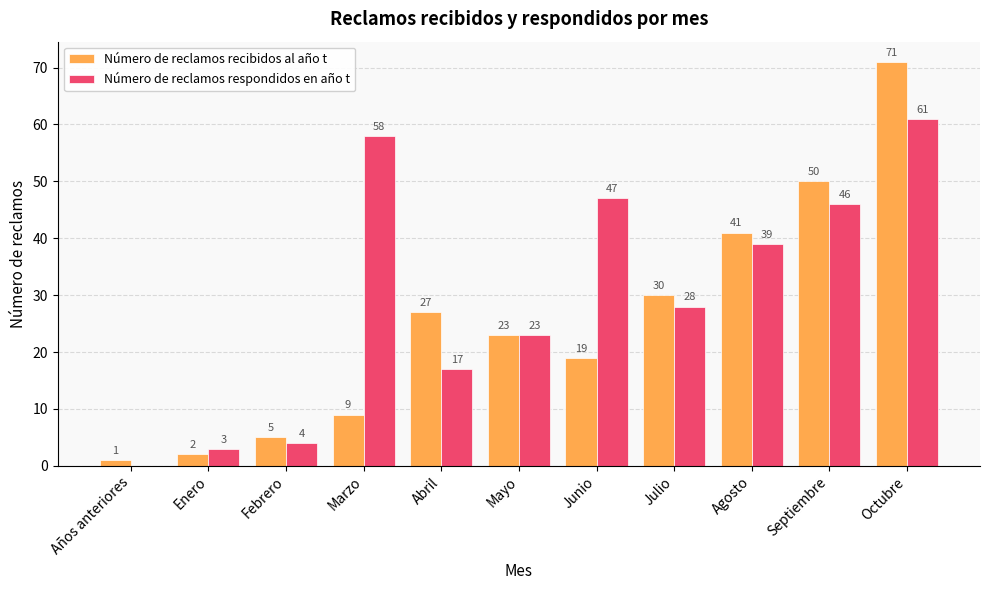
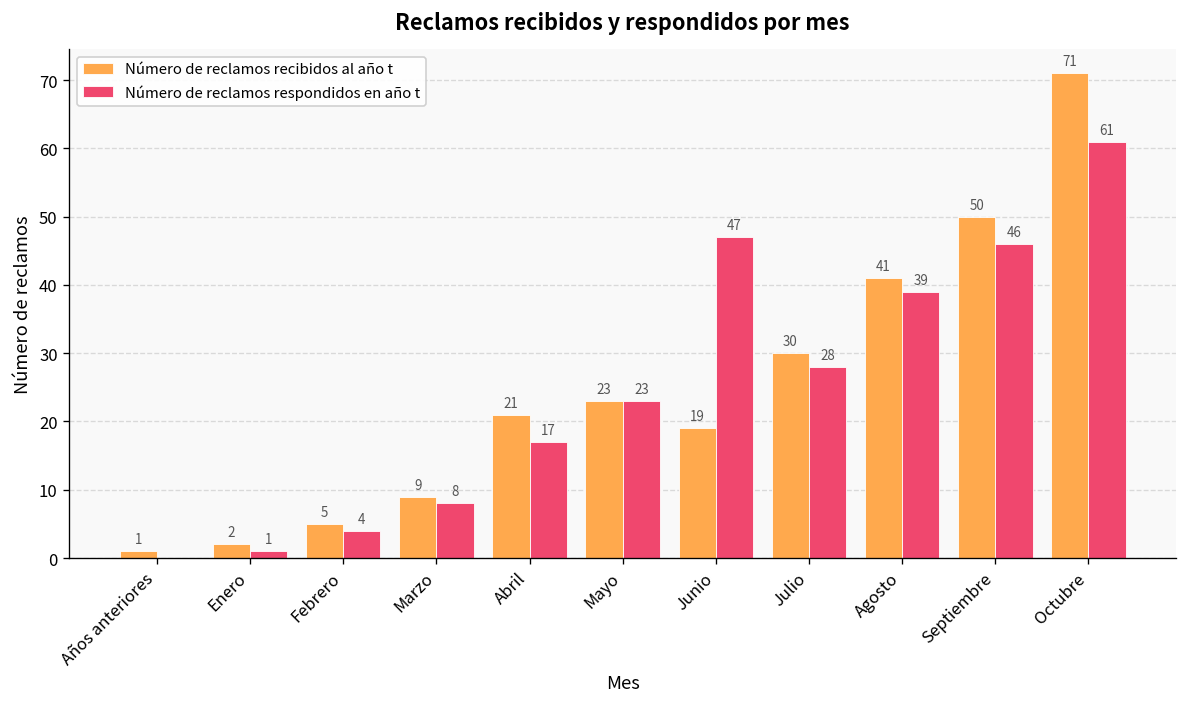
  {
    "Número de reclamos recibidos al año t": {
      "Años anteriores": 1,
      "Enero": 2,
      "Febrero": 5,
      "Marzo": 9,
-     "Abril": 27,
+     "Abril": 21,
      "Mayo": 23,
      "Junio": 19,
      "Julio": 30,
      "Agosto": 41,
      "Septiembre": 50,
      "Octubre": 71
    },
    "Número de reclamos respondidos en año t": {
-     "Enero": 3,
+     "Enero": 1,
      "Febrero": 4,
-     "Marzo": 58,
+     "Marzo": 8,
      "Abril": 17,
      "Mayo": 23,
      "Junio": 47,
      "Julio": 28,
      "Agosto": 39,
      "Septiembre": 46,
      "Octubre": 61
    }
  }
